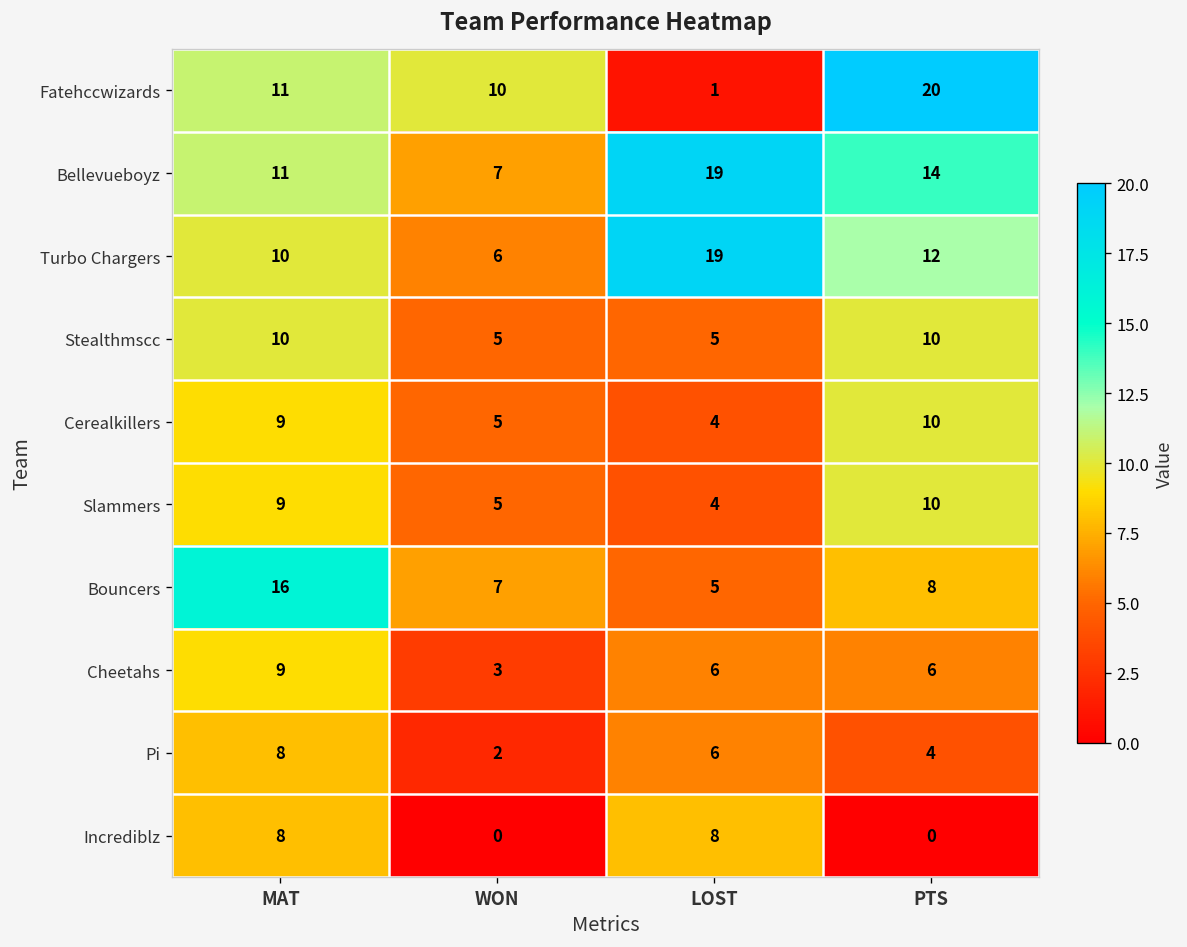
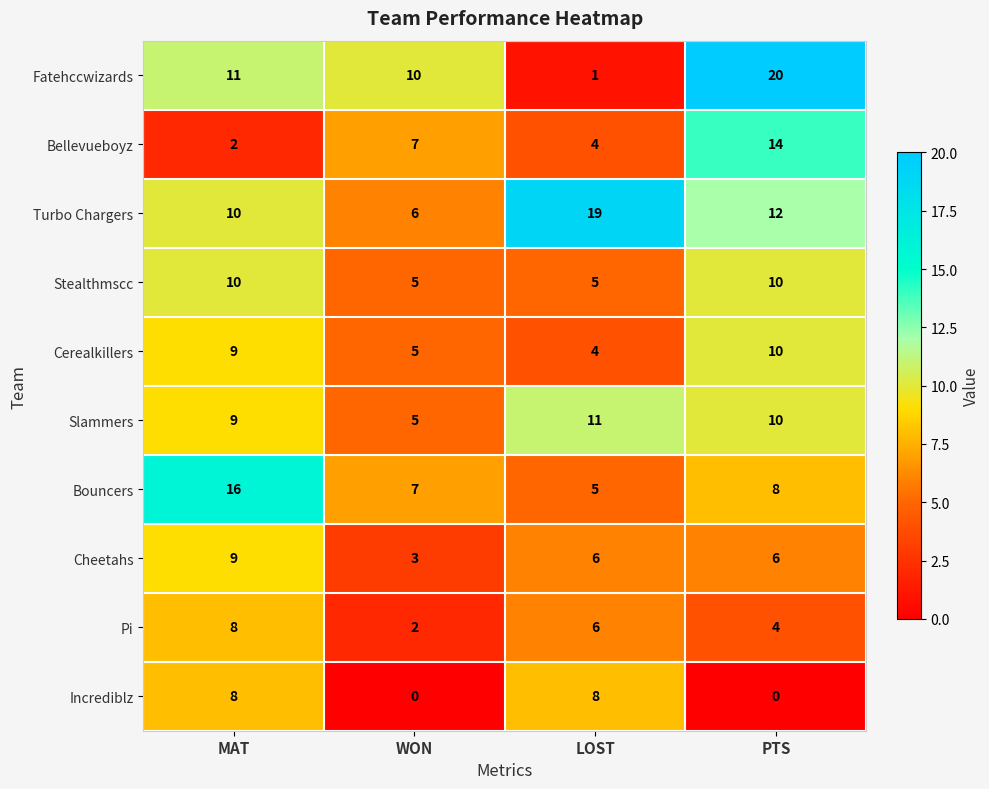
  {
    "Fatehccwizards": {
      "MAT": 11,
      "WON": 10,
      "LOST": 1,
      "PTS": 20
    },
    "Bellevueboyz": {
-     "MAT": 11,
+     "MAT": 2,
      "WON": 7,
-     "LOST": 19,
+     "LOST": 4,
      "PTS": 14
    },
    "Turbo Chargers": {
      "MAT": 10,
      "WON": 6,
      "LOST": 19,
      "PTS": 12
    },
    "Stealthmscc": {
      "MAT": 10,
      "WON": 5,
      "LOST": 5,
      "PTS": 10
    },
    "Cerealkillers": {
      "MAT": 9,
      "WON": 5,
      "LOST": 4,
      "PTS": 10
    },
    "Slammers": {
      "MAT": 9,
      "WON": 5,
-     "LOST": 4,
+     "LOST": 11,
      "PTS": 10
    },
    "Bouncers": {
      "MAT": 16,
      "WON": 7,
      "LOST": 5,
      "PTS": 8
    },
    "Cheetahs": {
      "MAT": 9,
      "WON": 3,
      "LOST": 6,
      "PTS": 6
    },
    "Pi": {
      "MAT": 8,
      "WON": 2,
      "LOST": 6,
      "PTS": 4
    },
    "Incrediblz": {
      "MAT": 8,
      "WON": 0,
      "LOST": 8,
      "PTS": 0
    }
  }
